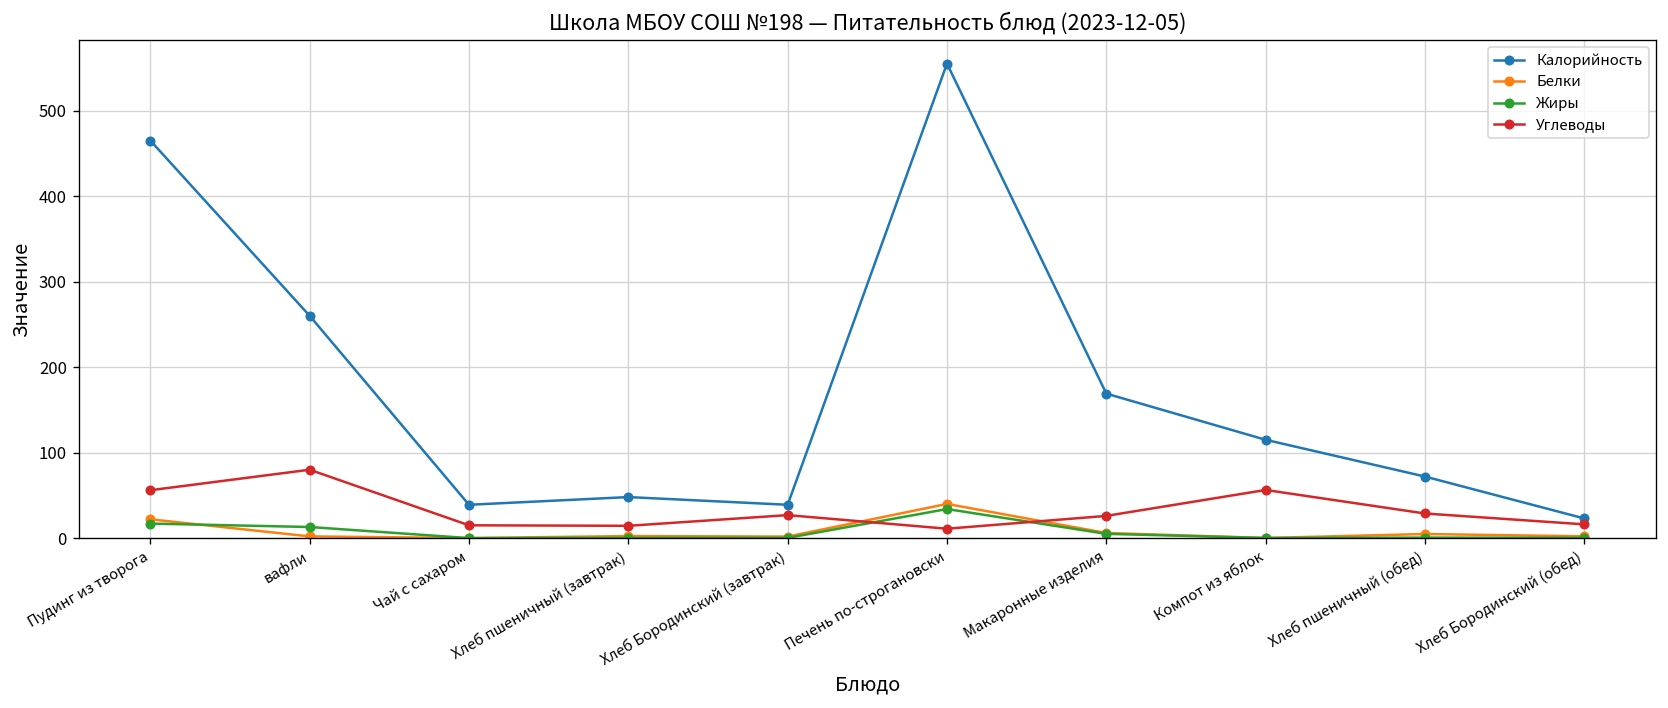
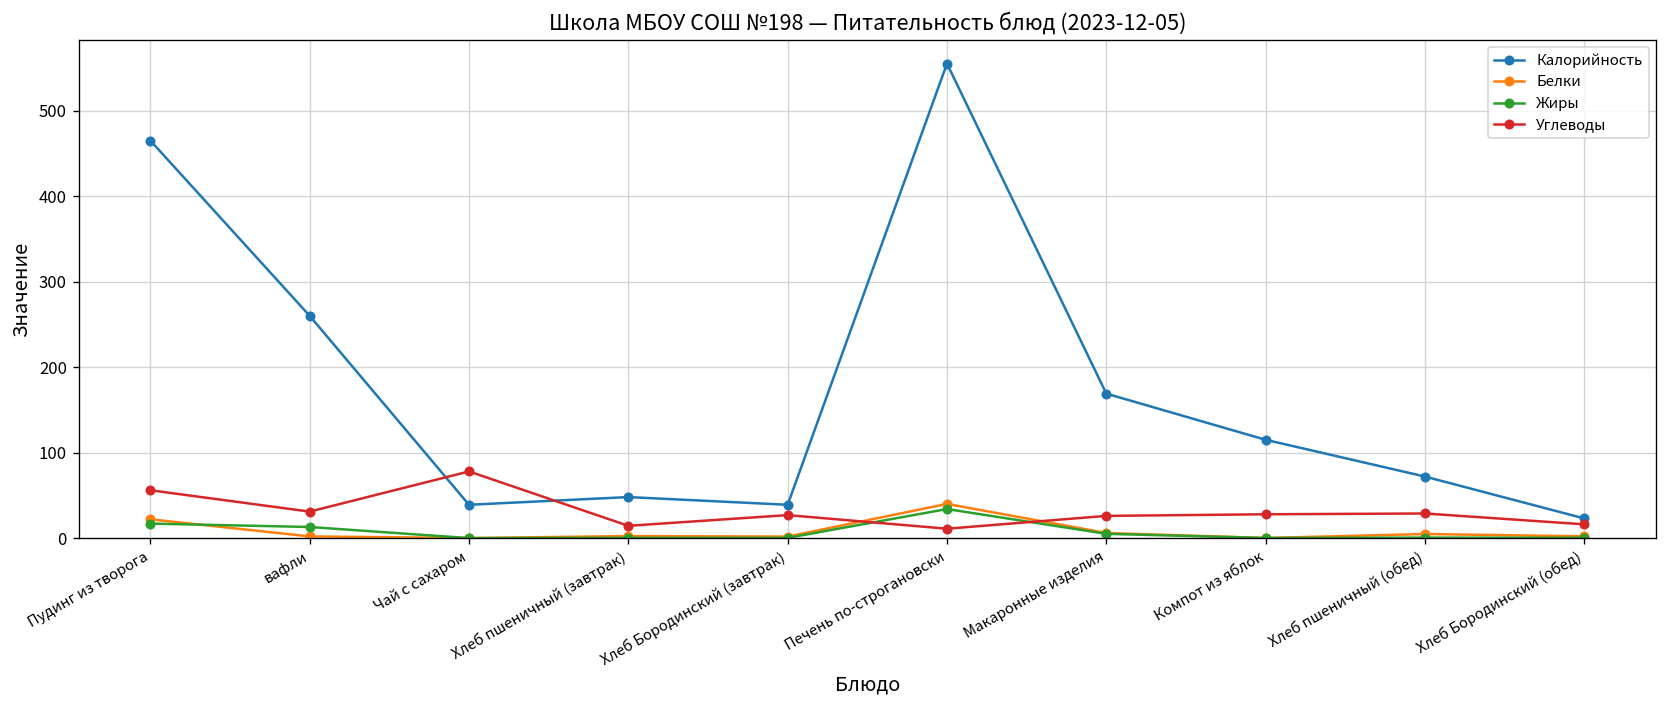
  {
    "Калорийность": {
      "Пудинг из творога": 470,
      "вафли": 260,
      "Чай с сахаром": 40,
      "Хлеб пшеничный (завтрак)": 50,
      "Хлеб Бородинский (завтрак)": 40,
      "Печень по-строгановски": 560,
      "Макаронные изделия": 170,
      "Компот из яблок": 120,
      "Хлеб пшеничный (обед)": 70,
      "Хлеб Бородинский (обед)": 20
    },
    "Белки": {
      "Пудинг из творога": 20,
      "вафли": 0,
      "Печень по-строгановски": 40,
      "Хлеб пшеничный (обед)": 0
    },
    "Жиры": {
      "Пудинг из творога": 20,
      "вафли": 10,
      "Печень по-строгановски": 30,
      "Хлеб пшеничный (обед)": 0
    },
    "Углеводы": {
      "Пудинг из творога": 60,
-     "вафли": 80,
-     "Чай с сахаром": 20,
+     "вафли": 30,
+     "Чай с сахаром": 80,
      "Хлеб пшеничный (завтрак)": 10,
      "Хлеб Бородинский (завтрак)": 30,
      "Печень по-строгановски": 10,
      "Макаронные изделия": 30,
-     "Компот из яблок": 60,
+     "Компот из яблок": 30,
      "Хлеб пшеничный (обед)": 30,
      "Хлеб Бородинский (обед)": 20
    }
  }
